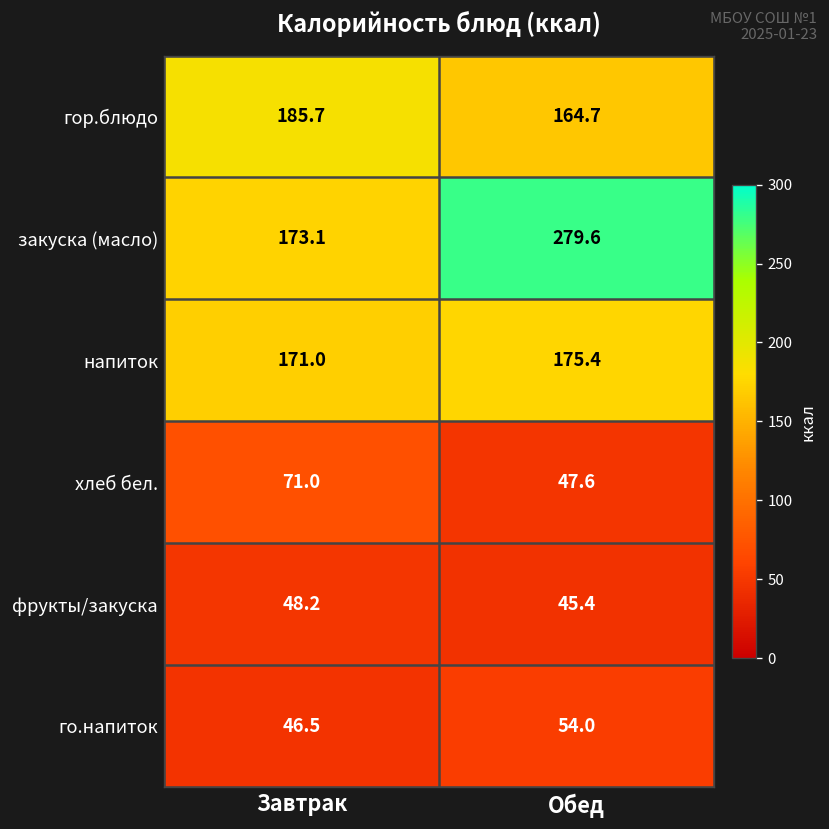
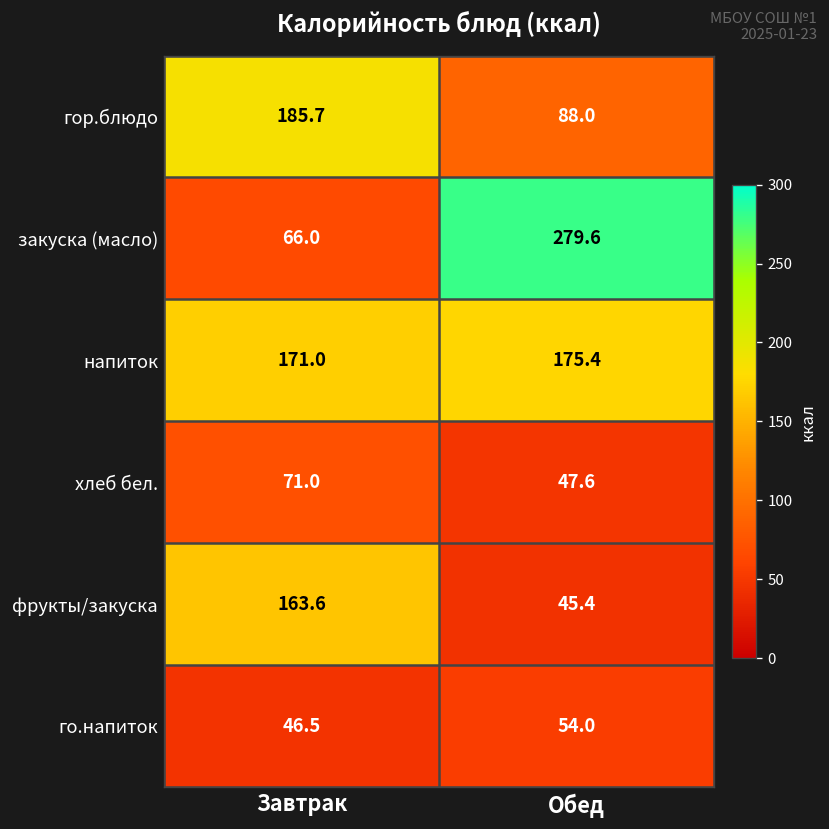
  {
    "гор.блюдо": {
      "Завтрак": 185.7,
-     "Обед": 164.7
+     "Обед": 88.0
    },
    "закуска (масло)": {
-     "Завтрак": 173.1,
+     "Завтрак": 66.0,
      "Обед": 279.6
    },
    "напиток": {
      "Завтрак": 171.0,
      "Обед": 175.4
    },
    "хлеб бел.": {
      "Завтрак": 71.0,
      "Обед": 47.6
    },
    "фрукты/закуска": {
-     "Завтрак": 48.2,
+     "Завтрак": 163.6,
      "Обед": 45.4
    },
    "го.напиток": {
      "Завтрак": 46.5,
      "Обед": 54.0
    }
  }
